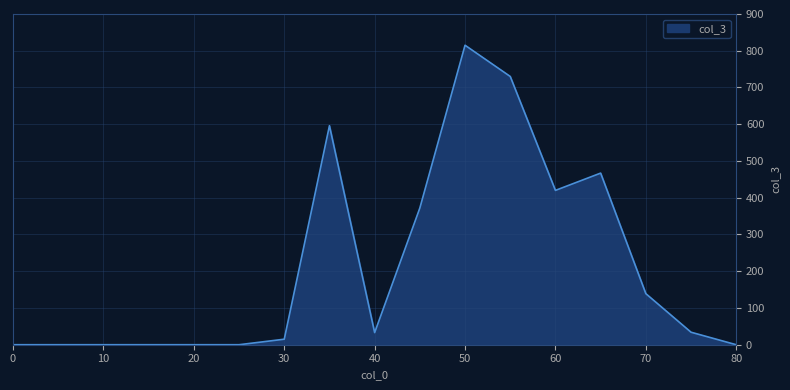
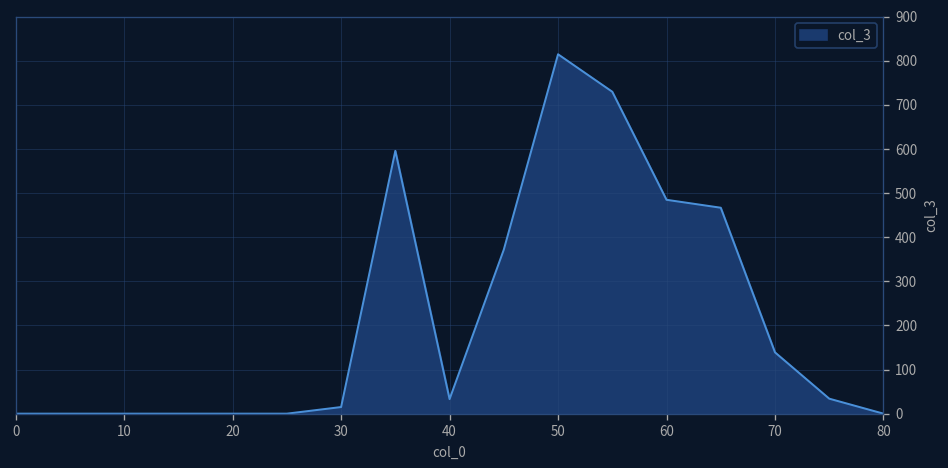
  {
    "0": 0,
    "10": 0,
    "20": 0,
    "30": 20,
    "40": 30,
    "50": 820,
-   "60": 420,
+   "60": 490,
    "70": 140,
    "80": 0
  }
